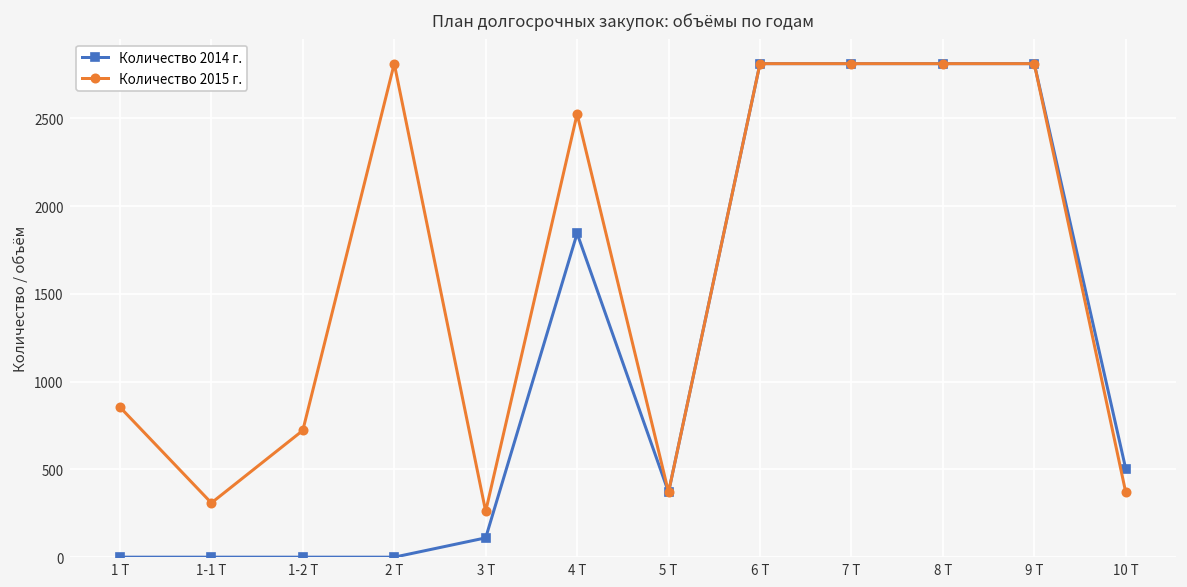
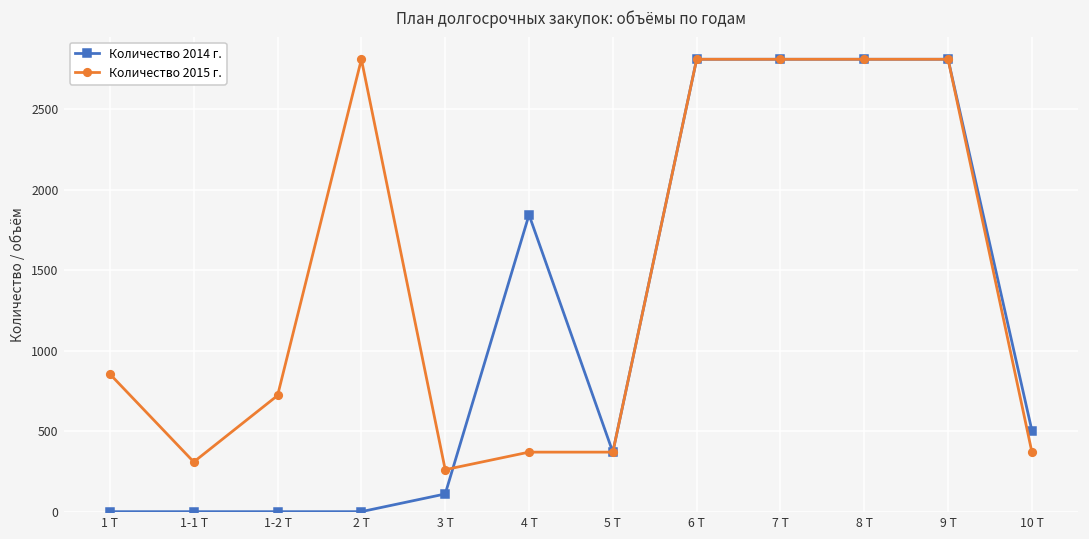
  {
    "Количество 2014 г.": {
      "1 Т": 0,
      "1-1 Т": 0,
      "1-2 Т": 0,
      "2 Т": 0,
      "3 Т": 110,
      "4 Т": 1850,
      "10 Т": 500
    },
    "Количество 2015 г.": {
      "1 Т": 860,
      "1-1 Т": 310,
      "1-2 Т": 720,
      "2 Т": 2810,
      "3 Т": 260,
-     "4 Т": 2530,
+     "4 Т": 370,
      "10 Т": 370
    }
  }
